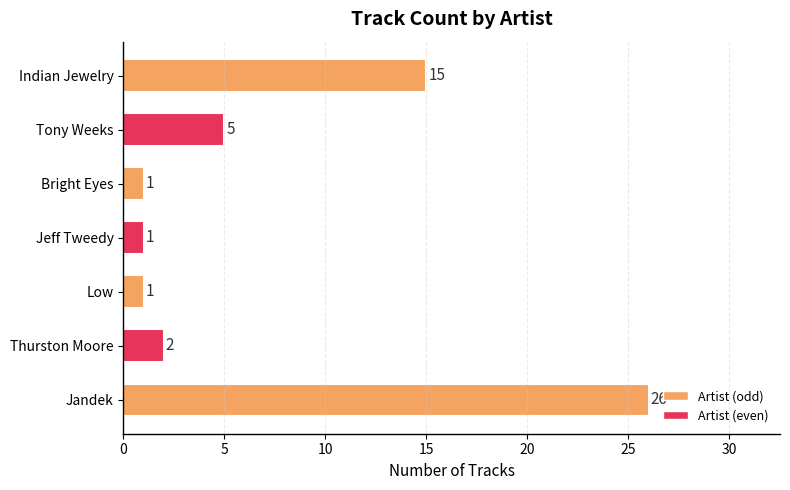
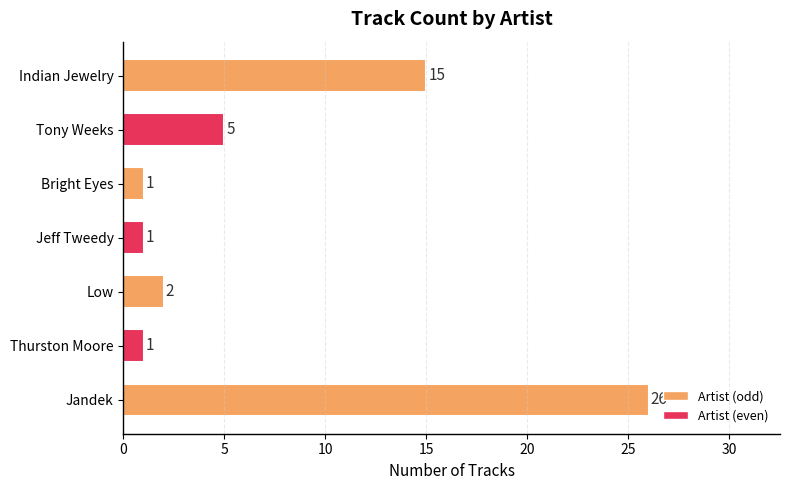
  {
    "Indian Jewelry": 15,
    "Tony Weeks": 5,
    "Bright Eyes": 1,
    "Jeff Tweedy": 1,
-   "Low": 1,
-   "Thurston Moore": 2,
+   "Low": 2,
+   "Thurston Moore": 1,
    "Jandek": 26
  }
